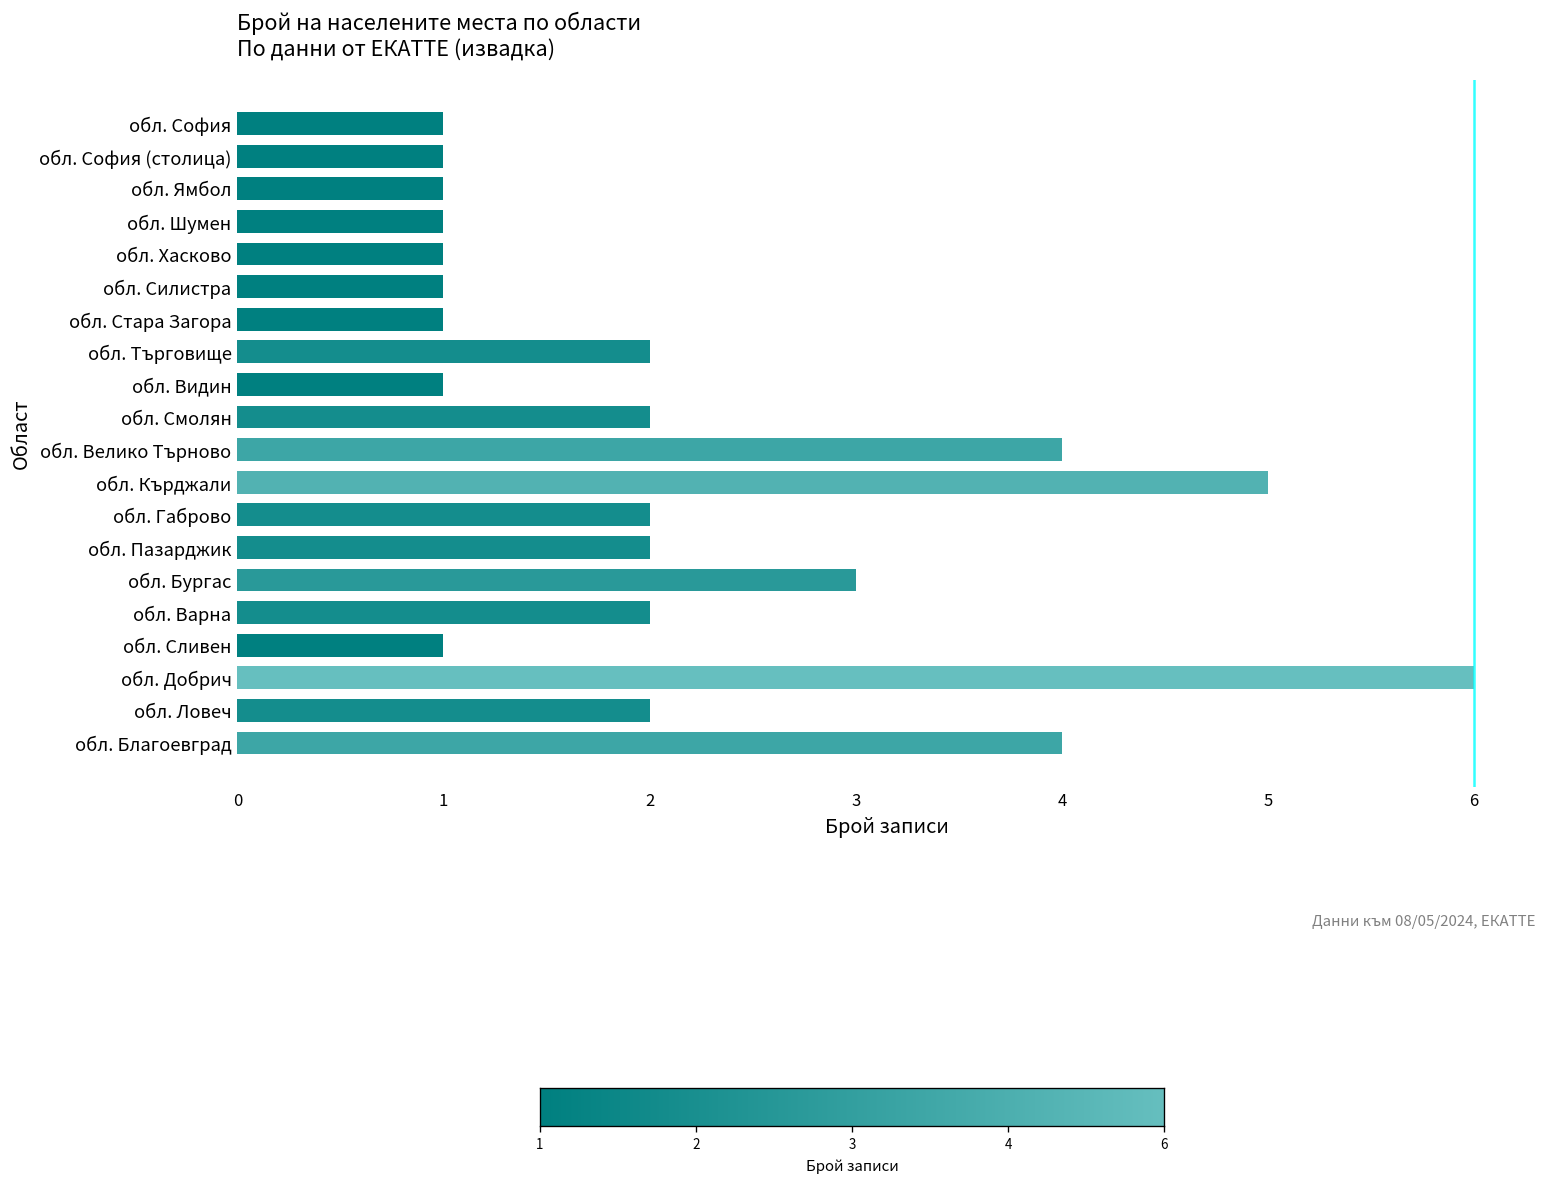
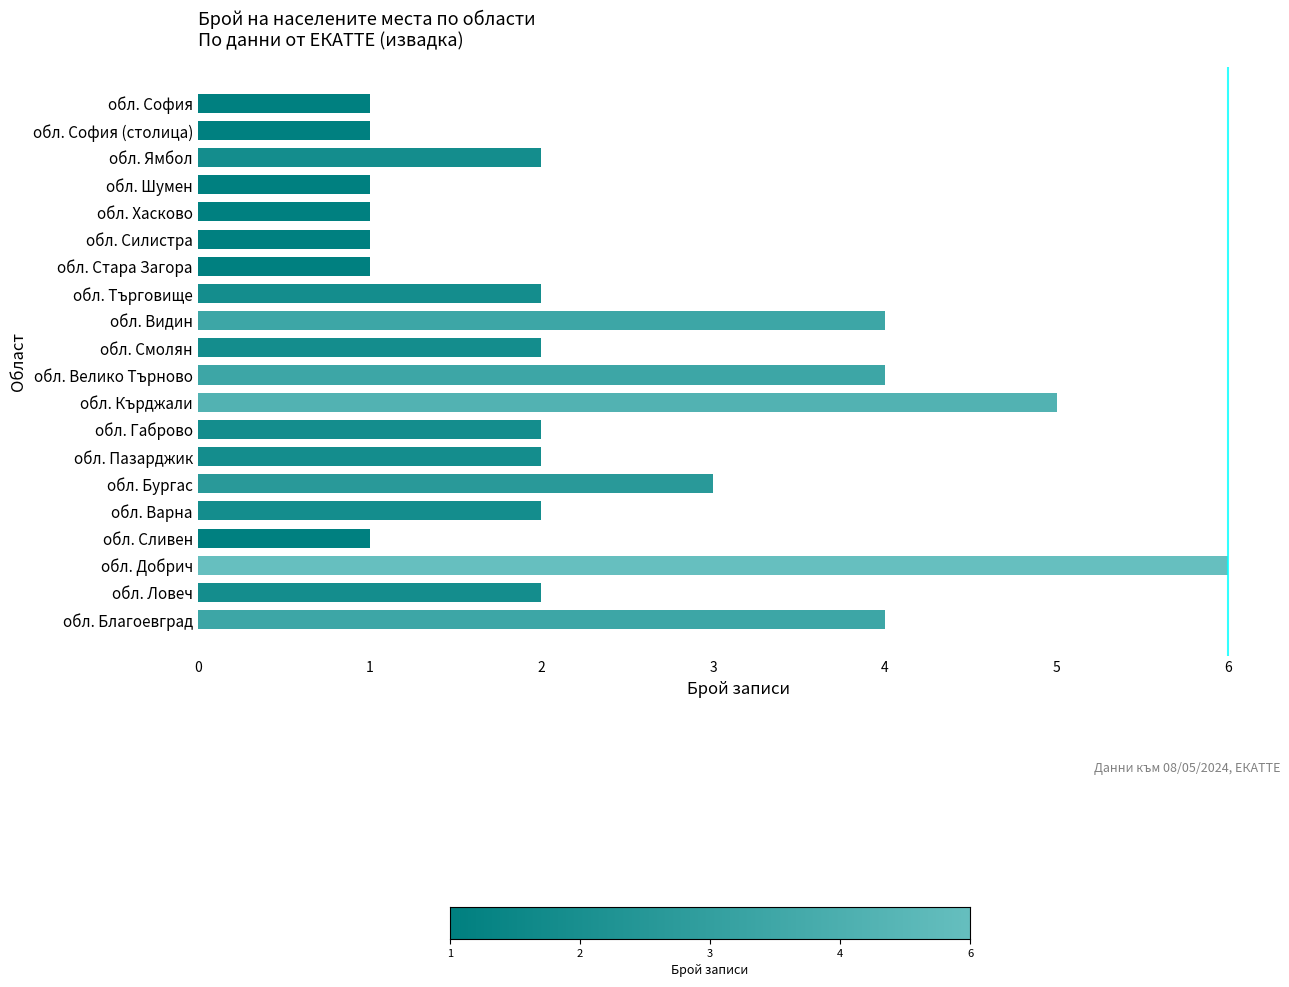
  {
    "обл. София": 1,
    "обл. София (столица)": 1,
-   "обл. Ямбол": 1,
+   "обл. Ямбол": 2,
    "обл. Шумен": 1,
    "обл. Хасково": 1,
    "обл. Силистра": 1,
    "обл. Стара Загора": 1,
    "обл. Търговище": 2,
-   "обл. Видин": 1,
+   "обл. Видин": 4,
    "обл. Смолян": 2,
    "обл. Велико Търново": 4,
    "обл. Кърджали": 5,
    "обл. Габрово": 2,
    "обл. Пазарджик": 2,
    "обл. Бургас": 3,
    "обл. Варна": 2,
    "обл. Сливен": 1,
    "обл. Добрич": 6,
    "обл. Ловеч": 2,
    "обл. Благоевград": 4
  }
